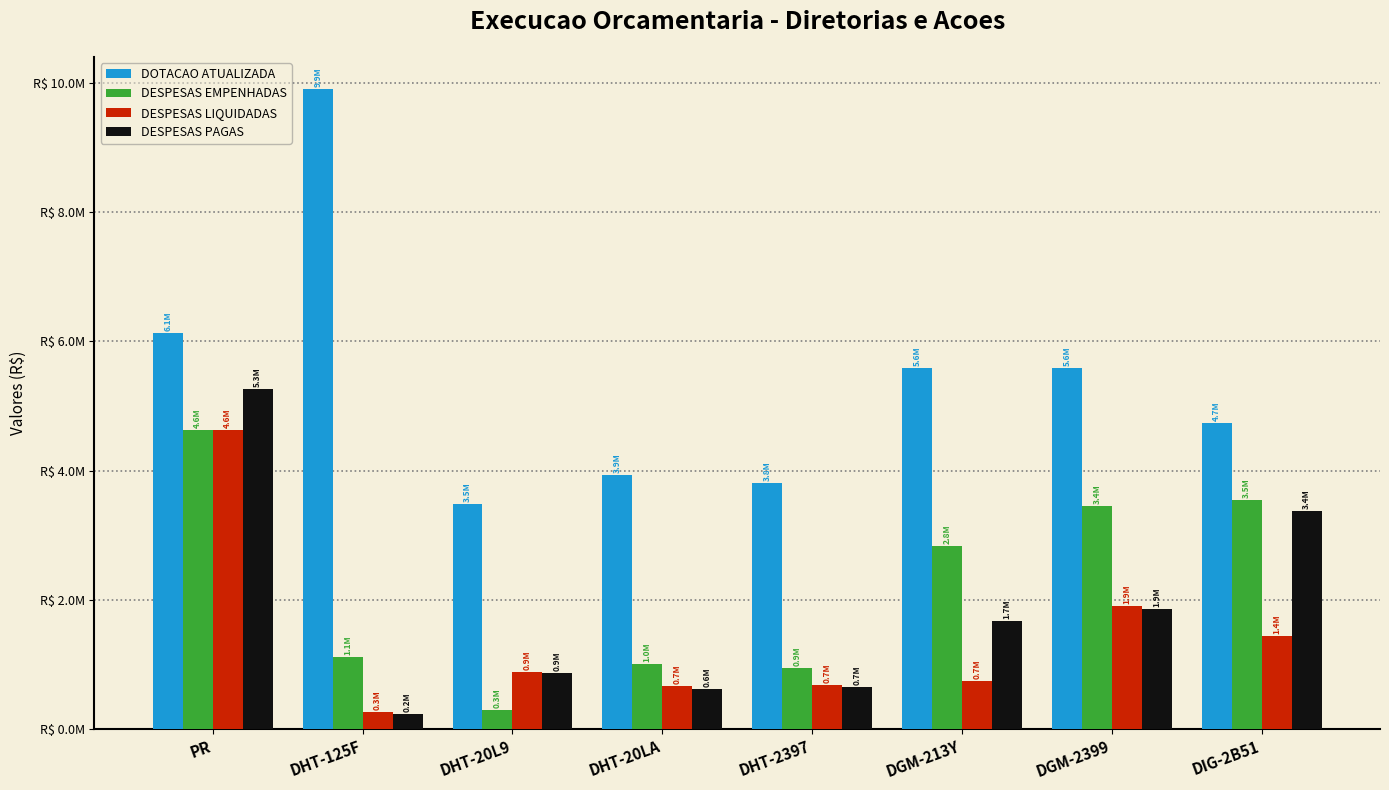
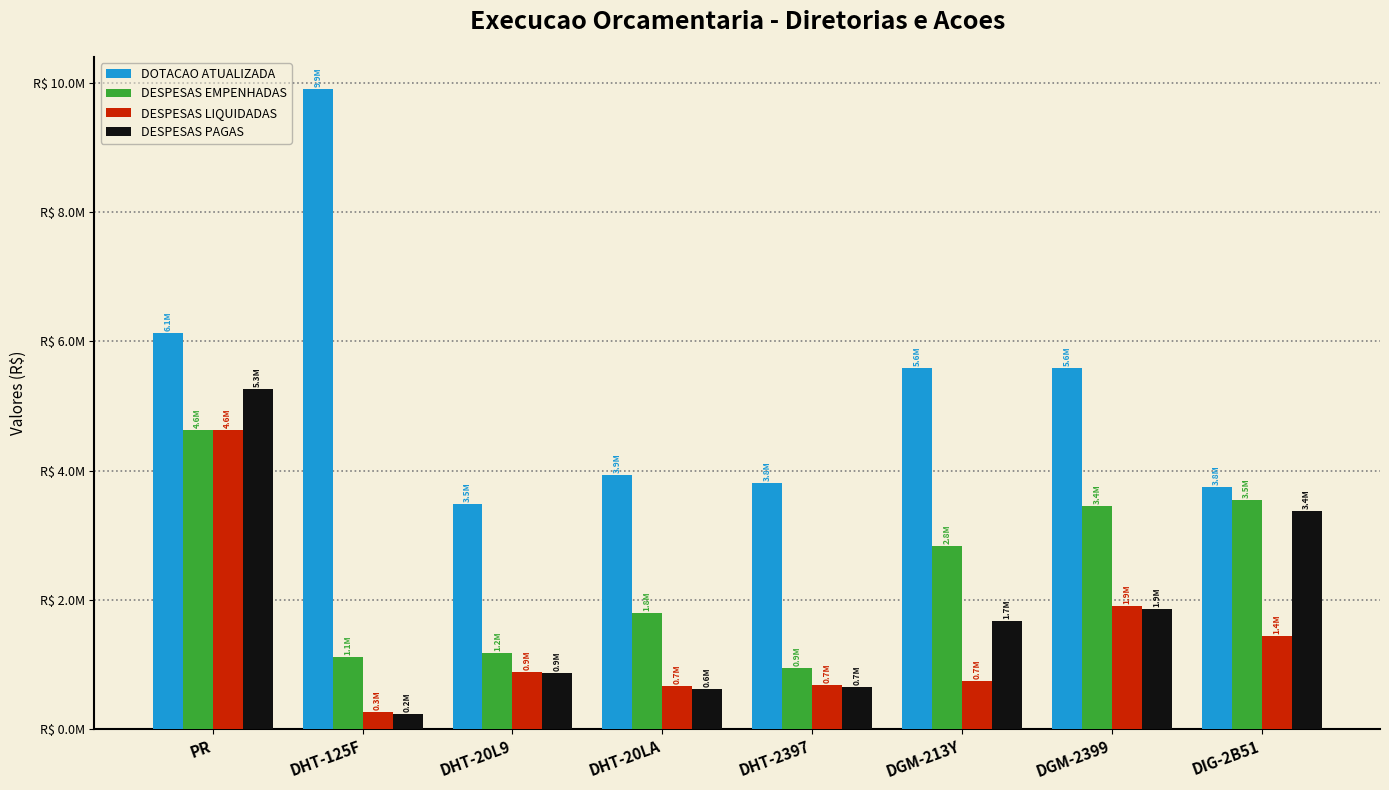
  {
    "DOTACAO ATUALIZADA": {
      "PR": "6.1M",
      "DHT-125F": "9.9M",
      "DHT-20L9": "3.5M",
      "DHT-20LA": "3.9M",
      "DHT-2397": "3.8M",
      "DGM-213Y": "5.6M",
      "DGM-2399": "5.6M",
-     "DIG-2B51": "4.7M"
+     "DIG-2B51": "3.8M"
    },
    "DESPESAS EMPENHADAS": {
      "PR": "4.6M",
      "DHT-125F": "1.1M",
-     "DHT-20L9": "0.3M",
-     "DHT-20LA": "1.0M",
+     "DHT-20L9": "1.2M",
+     "DHT-20LA": "1.8M",
      "DHT-2397": "0.9M",
      "DGM-213Y": "2.8M",
      "DGM-2399": "3.4M",
      "DIG-2B51": "3.5M"
    },
    "DESPESAS LIQUIDADAS": {
      "PR": "4.6M",
      "DHT-125F": "0.3M",
      "DHT-20L9": "0.9M",
      "DHT-20LA": "0.7M",
      "DHT-2397": "0.7M",
      "DGM-213Y": "0.7M",
      "DGM-2399": "1.9M",
      "DIG-2B51": "1.4M"
    },
    "DESPESAS PAGAS": {
      "PR": "5.3M",
      "DHT-125F": "0.2M",
      "DHT-20L9": "0.9M",
      "DHT-20LA": "0.6M",
      "DHT-2397": "0.7M",
      "DGM-213Y": "1.7M",
      "DGM-2399": "1.9M",
      "DIG-2B51": "3.4M"
    }
  }
